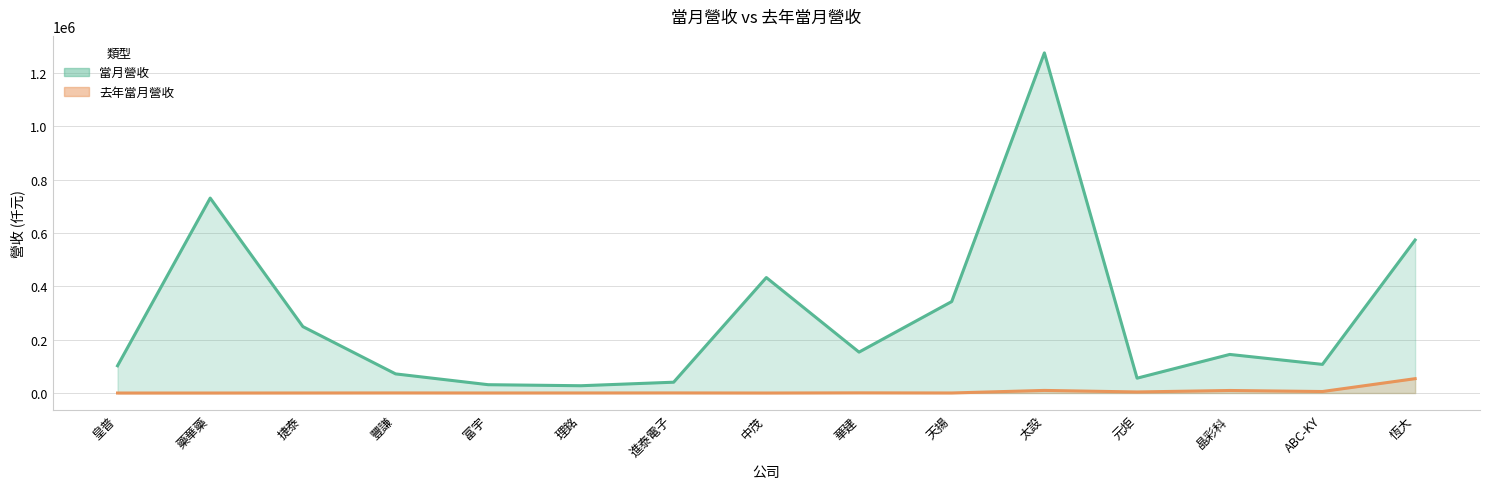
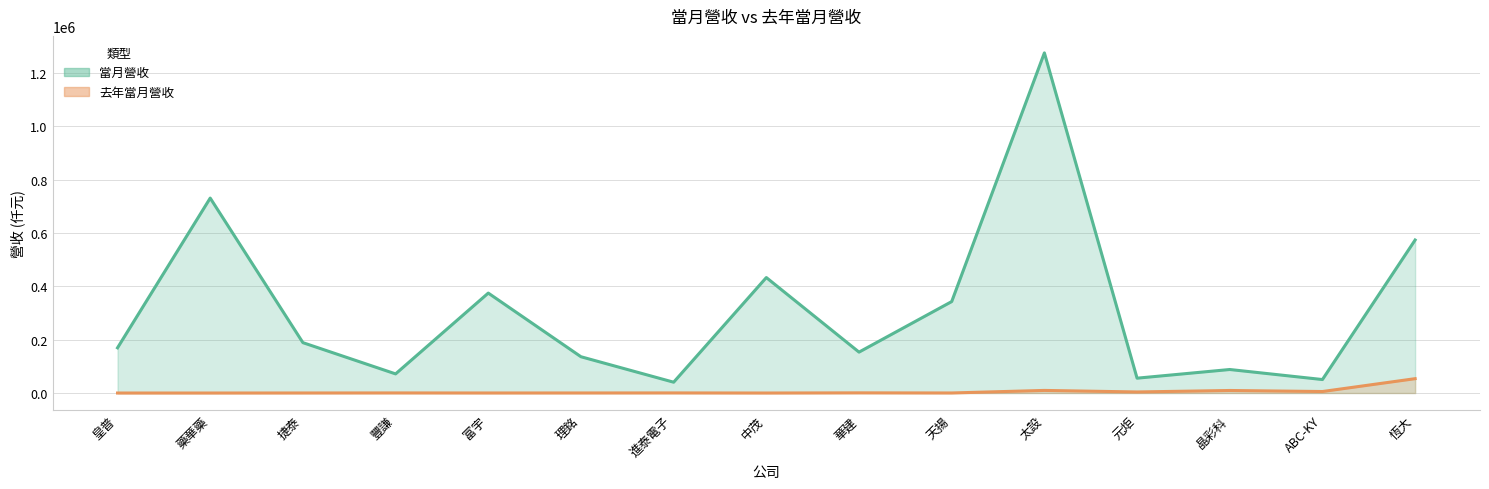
  {
    "當月營收": {
-     "皇普": 100000,
+     "皇普": 170000,
      "藥華藥": 730000,
-     "捷泰": 250000,
+     "捷泰": 190000,
      "豐謙": 70000,
-     "富宇": 30000,
-     "理銘": 30000,
+     "富宇": 370000,
+     "理銘": 140000,
      "進泰電子": 40000,
      "中茂": 430000,
      "華建": 150000,
      "天揚": 340000,
      "太設": 1270000,
      "元炬": 60000,
-     "晶彩科": 140000,
-     "ABC-KY": 110000,
+     "晶彩科": 90000,
+     "ABC-KY": 50000,
      "恆大": 570000
    },
    "去年當月營收": {
      "皇普": 0,
      "藥華藥": 0,
      "捷泰": 0,
      "豐謙": 0,
      "富宇": 0,
      "理銘": 0,
      "進泰電子": 0,
      "中茂": 0,
      "華建": 0,
      "天揚": 0,
      "太設": 10000,
      "元炬": 0,
      "晶彩科": 10000,
      "ABC-KY": 10000,
      "恆大": 50000
    }
  }
